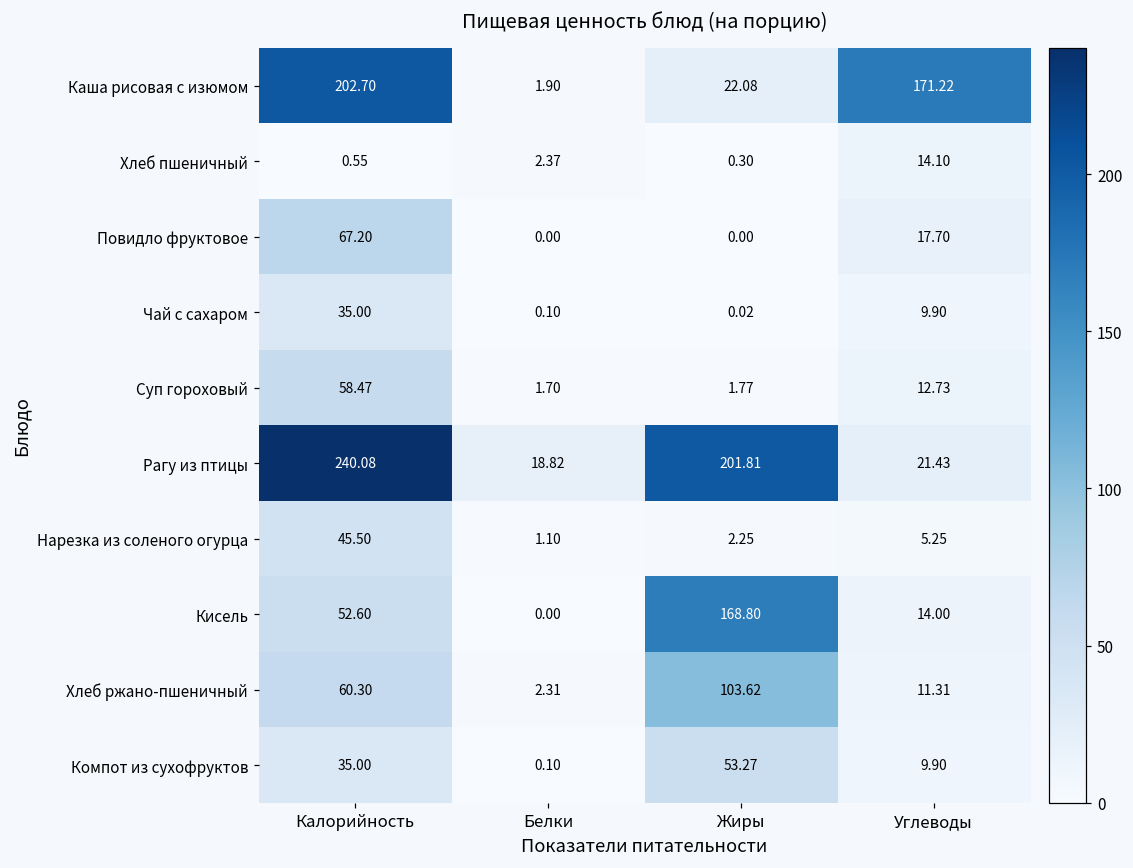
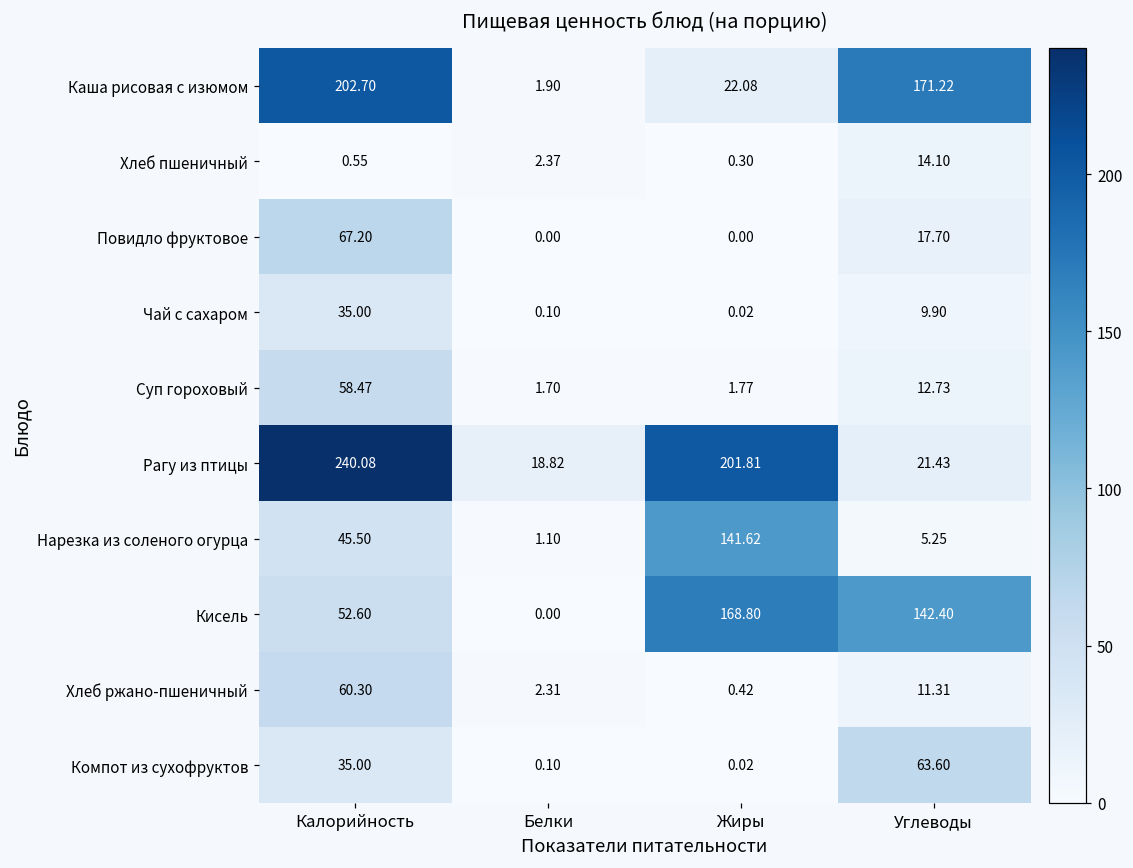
  {
    "Каша рисовая с изюмом": {
      "Калорийность": 202.70,
      "Белки": 1.90,
      "Жиры": 22.08,
      "Углеводы": 171.22
    },
    "Хлеб пшеничный": {
      "Калорийность": 0.55,
      "Белки": 2.37,
      "Жиры": 0.30,
      "Углеводы": 14.10
    },
    "Повидло фруктовое": {
      "Калорийность": 67.20,
      "Белки": 0.00,
      "Жиры": 0.00,
      "Углеводы": 17.70
    },
    "Чай с сахаром": {
      "Калорийность": 35.00,
      "Белки": 0.10,
      "Жиры": 0.02,
      "Углеводы": 9.90
    },
    "Суп гороховый": {
      "Калорийность": 58.47,
      "Белки": 1.70,
      "Жиры": 1.77,
      "Углеводы": 12.73
    },
    "Рагу из птицы": {
      "Калорийность": 240.08,
      "Белки": 18.82,
      "Жиры": 201.81,
      "Углеводы": 21.43
    },
    "Нарезка из соленого огурца": {
      "Калорийность": 45.50,
      "Белки": 1.10,
-     "Жиры": 2.25,
+     "Жиры": 141.62,
      "Углеводы": 5.25
    },
    "Кисель": {
      "Калорийность": 52.60,
      "Белки": 0.00,
      "Жиры": 168.80,
-     "Углеводы": 14.00
+     "Углеводы": 142.40
    },
    "Хлеб ржано-пшеничный": {
      "Калорийность": 60.30,
      "Белки": 2.31,
-     "Жиры": 103.62,
+     "Жиры": 0.42,
      "Углеводы": 11.31
    },
    "Компот из сухофруктов": {
      "Калорийность": 35.00,
      "Белки": 0.10,
-     "Жиры": 53.27,
-     "Углеводы": 9.90
+     "Жиры": 0.02,
+     "Углеводы": 63.60
    }
  }
